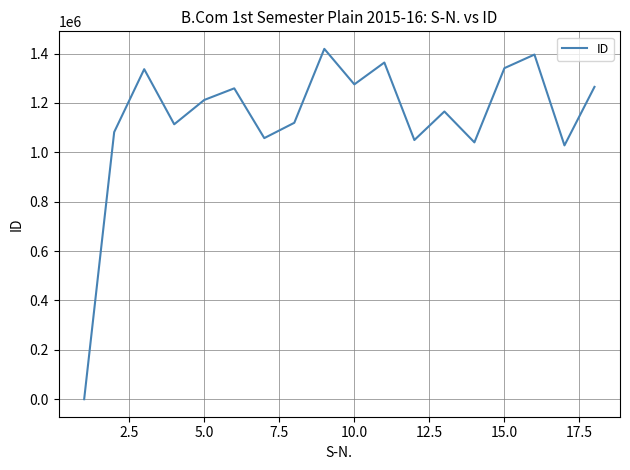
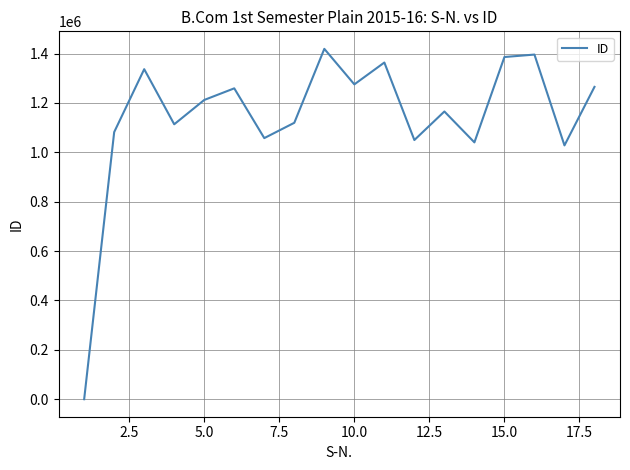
  {
    "5.0": 1210000,
    "10.0": 1280000,
-   "15.0": 1340000
+   "15.0": 1390000
  }
